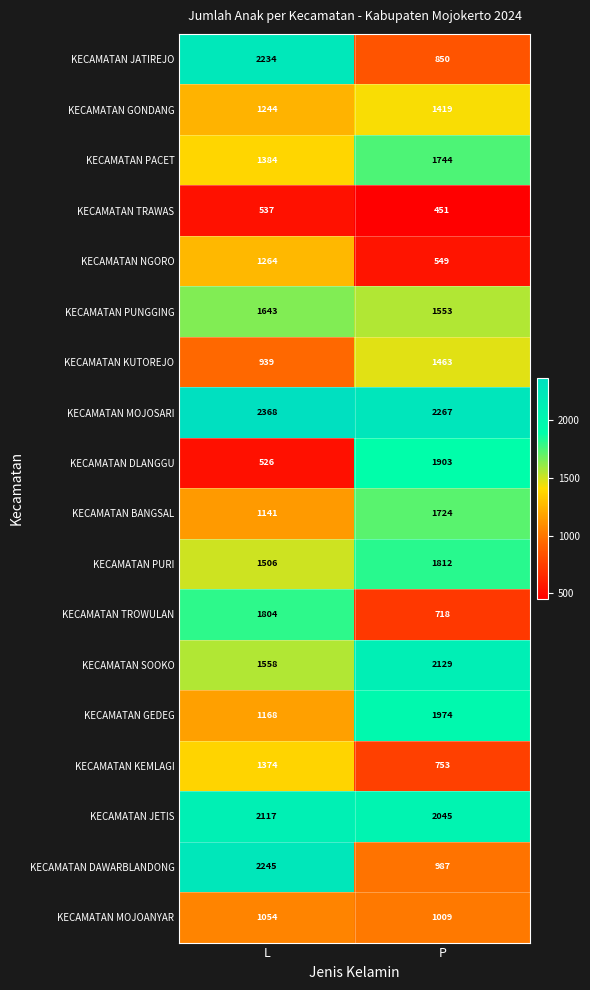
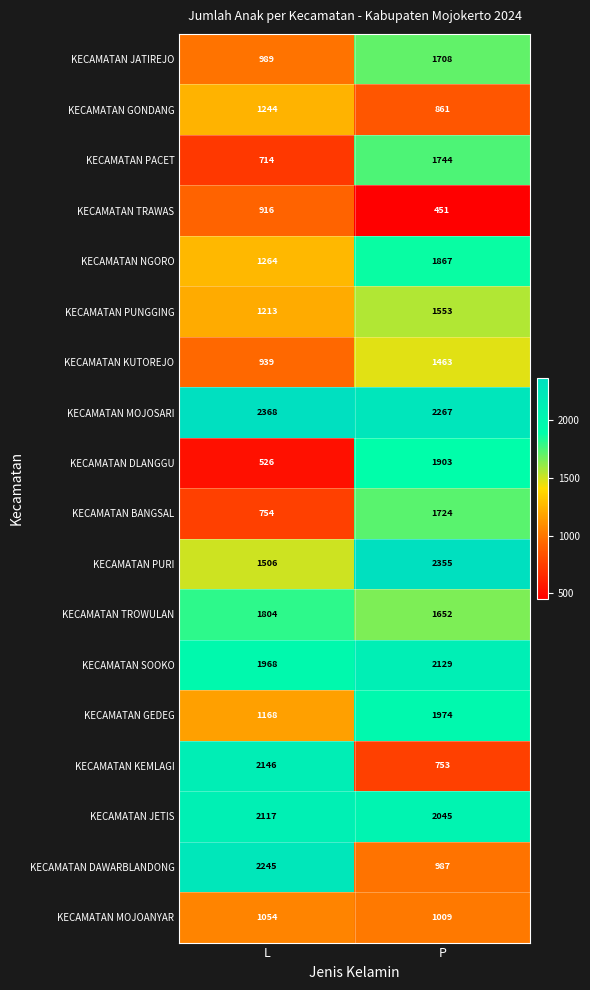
  {
    "KECAMATAN JATIREJO": {
-     "L": 2234,
-     "P": 850
+     "L": 989,
+     "P": 1708
    },
    "KECAMATAN GONDANG": {
      "L": 1244,
-     "P": 1419
+     "P": 861
    },
    "KECAMATAN PACET": {
-     "L": 1384,
+     "L": 714,
      "P": 1744
    },
    "KECAMATAN TRAWAS": {
-     "L": 537,
+     "L": 916,
      "P": 451
    },
    "KECAMATAN NGORO": {
      "L": 1264,
-     "P": 549
+     "P": 1867
    },
    "KECAMATAN PUNGGING": {
-     "L": 1643,
+     "L": 1213,
      "P": 1553
    },
    "KECAMATAN KUTOREJO": {
      "L": 939,
      "P": 1463
    },
    "KECAMATAN MOJOSARI": {
      "L": 2368,
      "P": 2267
    },
    "KECAMATAN DLANGGU": {
      "L": 526,
      "P": 1903
    },
    "KECAMATAN BANGSAL": {
-     "L": 1141,
+     "L": 754,
      "P": 1724
    },
    "KECAMATAN PURI": {
      "L": 1506,
-     "P": 1812
+     "P": 2355
    },
    "KECAMATAN TROWULAN": {
      "L": 1804,
-     "P": 718
+     "P": 1652
    },
    "KECAMATAN SOOKO": {
-     "L": 1558,
+     "L": 1968,
      "P": 2129
    },
    "KECAMATAN GEDEG": {
      "L": 1168,
      "P": 1974
    },
    "KECAMATAN KEMLAGI": {
-     "L": 1374,
+     "L": 2146,
      "P": 753
    },
    "KECAMATAN JETIS": {
      "L": 2117,
      "P": 2045
    },
    "KECAMATAN DAWARBLANDONG": {
      "L": 2245,
      "P": 987
    },
    "KECAMATAN MOJOANYAR": {
      "L": 1054,
      "P": 1009
    }
  }
